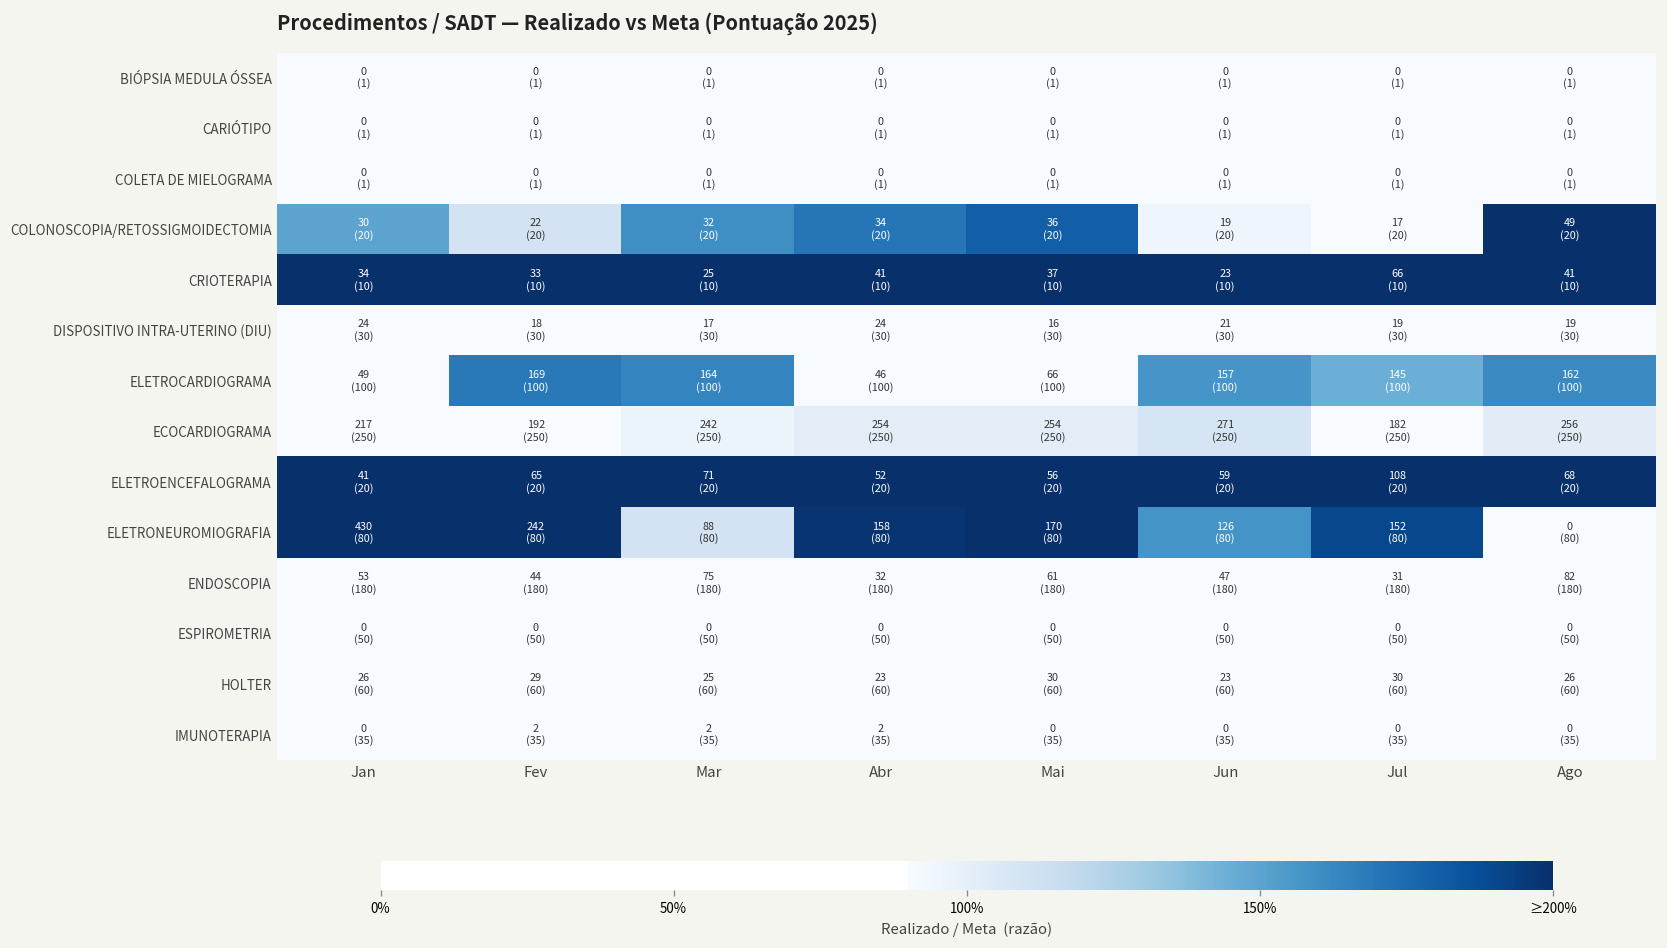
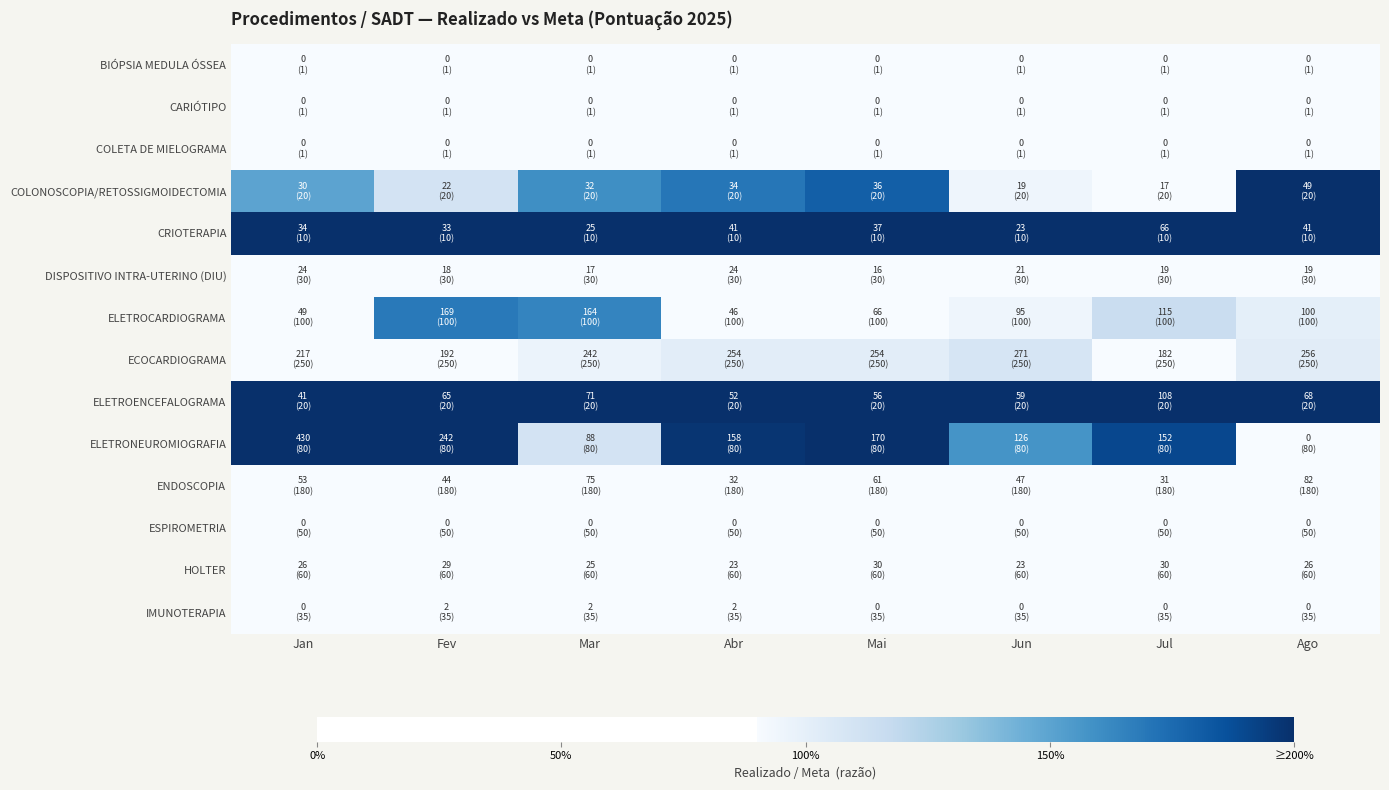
  {
    "ELETROCARDIOGRAMA": {
-     "Jun": 157,
-     "Jul": 145,
-     "Ago": 162
+     "Jun": 95,
+     "Jul": 115,
+     "Ago": 100
    }
  }
